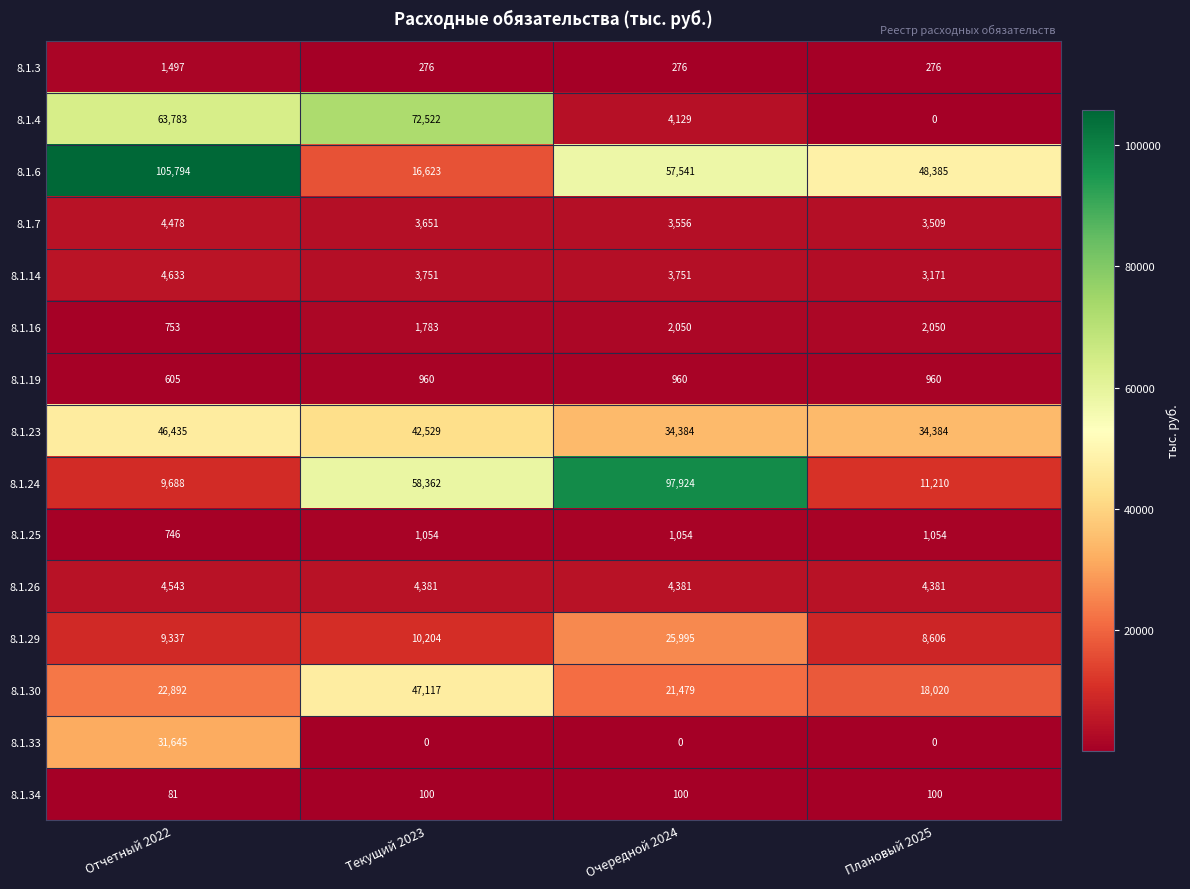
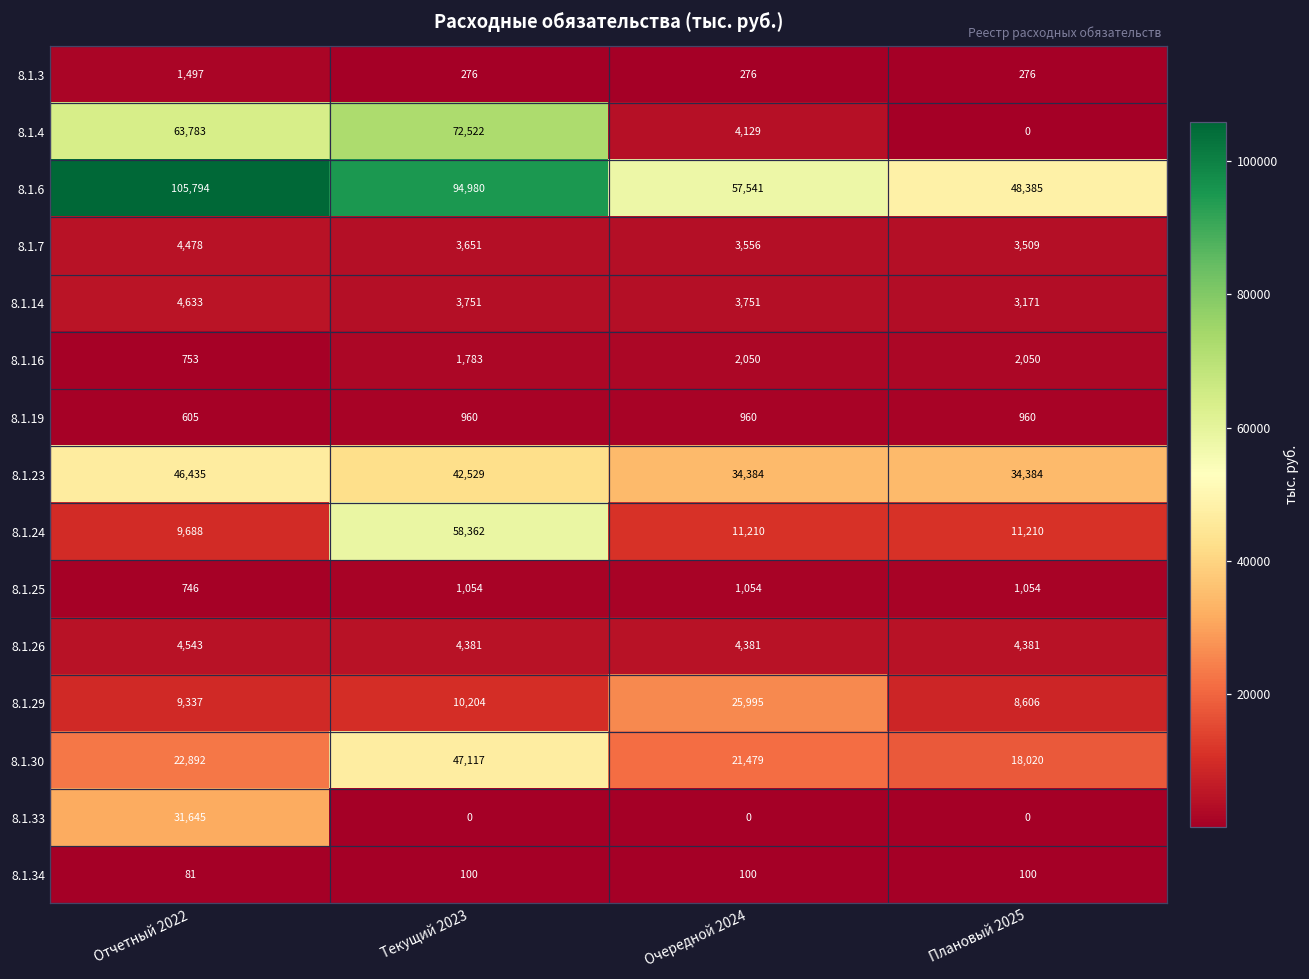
  {
    "8.1.3": {
      "Отчетный 2022": "1,497",
      "Текущий 2023": "276",
      "Очередной 2024": "276",
      "Плановый 2025": "276"
    },
    "8.1.4": {
      "Отчетный 2022": "63,783",
      "Текущий 2023": "72,522",
      "Очередной 2024": "4,129",
      "Плановый 2025": "0"
    },
    "8.1.6": {
      "Отчетный 2022": "105,794",
-     "Текущий 2023": "16,623",
+     "Текущий 2023": "94,980",
      "Очередной 2024": "57,541",
      "Плановый 2025": "48,385"
    },
    "8.1.7": {
      "Отчетный 2022": "4,478",
      "Текущий 2023": "3,651",
      "Очередной 2024": "3,556",
      "Плановый 2025": "3,509"
    },
    "8.1.14": {
      "Отчетный 2022": "4,633",
      "Текущий 2023": "3,751",
      "Очередной 2024": "3,751",
      "Плановый 2025": "3,171"
    },
    "8.1.16": {
      "Отчетный 2022": "753",
      "Текущий 2023": "1,783",
      "Очередной 2024": "2,050",
      "Плановый 2025": "2,050"
    },
    "8.1.19": {
      "Отчетный 2022": "605",
      "Текущий 2023": "960",
      "Очередной 2024": "960",
      "Плановый 2025": "960"
    },
    "8.1.23": {
      "Отчетный 2022": "46,435",
      "Текущий 2023": "42,529",
      "Очередной 2024": "34,384",
      "Плановый 2025": "34,384"
    },
    "8.1.24": {
      "Отчетный 2022": "9,688",
      "Текущий 2023": "58,362",
-     "Очередной 2024": "97,924",
+     "Очередной 2024": "11,210",
      "Плановый 2025": "11,210"
    },
    "8.1.25": {
      "Отчетный 2022": "746",
      "Текущий 2023": "1,054",
      "Очередной 2024": "1,054",
      "Плановый 2025": "1,054"
    },
    "8.1.26": {
      "Отчетный 2022": "4,543",
      "Текущий 2023": "4,381",
      "Очередной 2024": "4,381",
      "Плановый 2025": "4,381"
    },
    "8.1.29": {
      "Отчетный 2022": "9,337",
      "Текущий 2023": "10,204",
      "Очередной 2024": "25,995",
      "Плановый 2025": "8,606"
    },
    "8.1.30": {
      "Отчетный 2022": "22,892",
      "Текущий 2023": "47,117",
      "Очередной 2024": "21,479",
      "Плановый 2025": "18,020"
    },
    "8.1.33": {
      "Отчетный 2022": "31,645",
      "Текущий 2023": "0",
      "Очередной 2024": "0",
      "Плановый 2025": "0"
    },
    "8.1.34": {
      "Отчетный 2022": "81",
      "Текущий 2023": "100",
      "Очередной 2024": "100",
      "Плановый 2025": "100"
    }
  }
